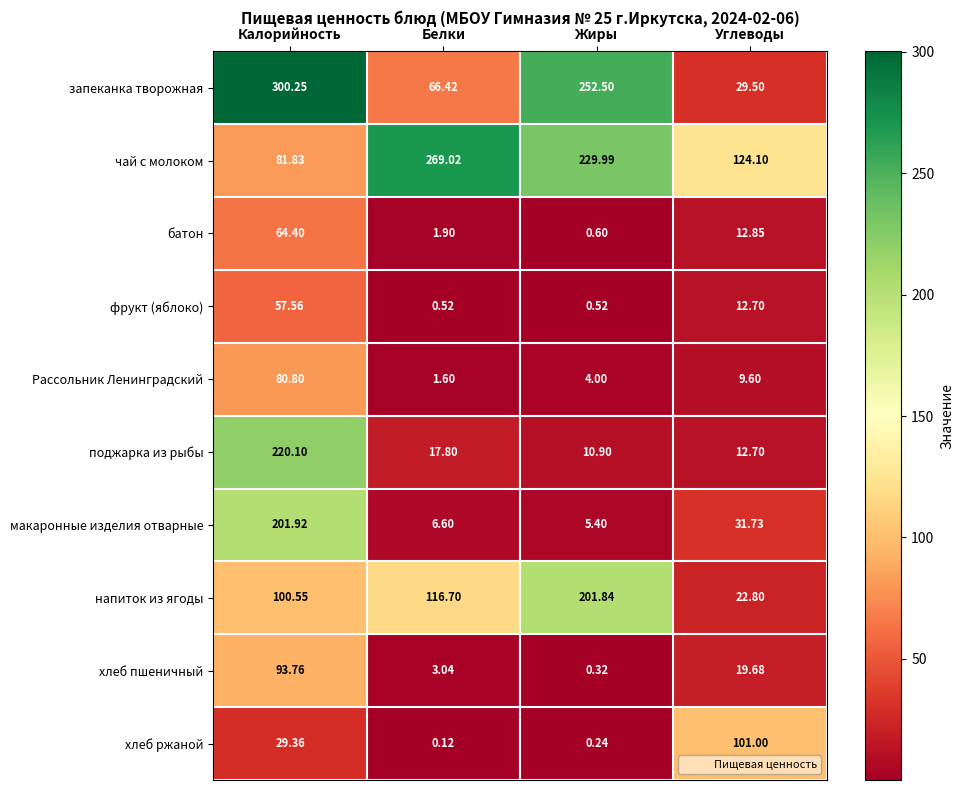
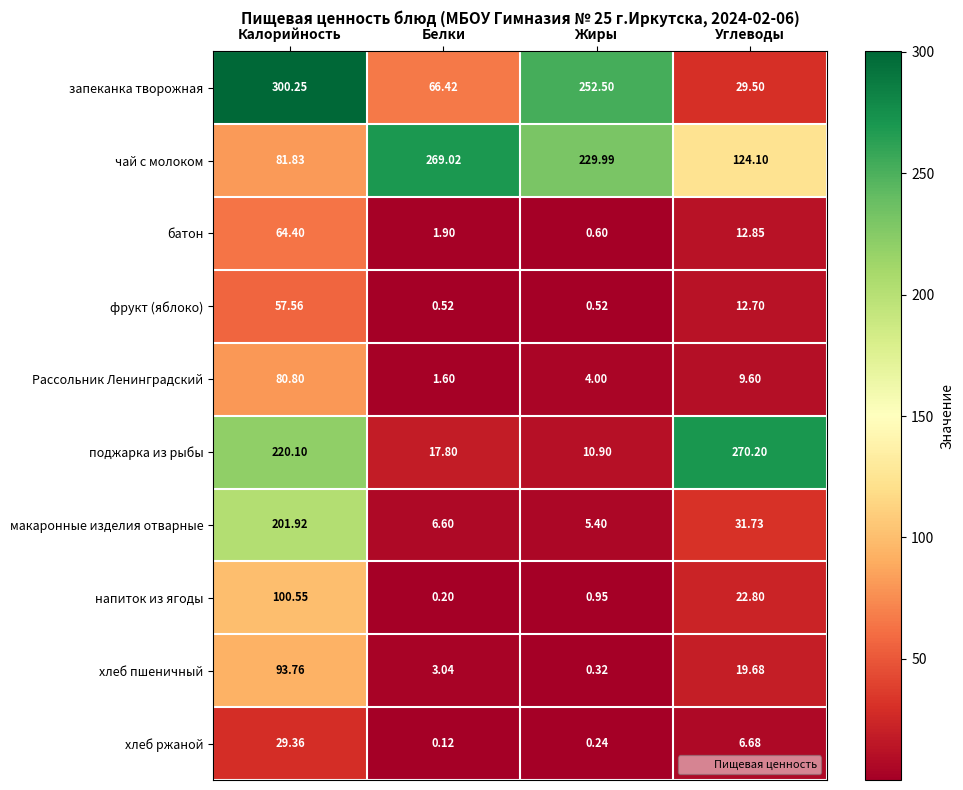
  {
    "запеканка творожная": {
      "Калорийность": 300.25,
      "Белки": 66.42,
      "Жиры": 252.50,
      "Углеводы": 29.50
    },
    "чай с молоком": {
      "Калорийность": 81.83,
      "Белки": 269.02,
      "Жиры": 229.99,
      "Углеводы": 124.10
    },
    "батон": {
      "Калорийность": 64.40,
      "Белки": 1.90,
      "Жиры": 0.60,
      "Углеводы": 12.85
    },
    "фрукт (яблоко)": {
      "Калорийность": 57.56,
      "Белки": 0.52,
      "Жиры": 0.52,
      "Углеводы": 12.70
    },
    "Рассольник Ленинградский": {
      "Калорийность": 80.80,
      "Белки": 1.60,
      "Жиры": 4.00,
      "Углеводы": 9.60
    },
    "поджарка из рыбы": {
      "Калорийность": 220.10,
      "Белки": 17.80,
      "Жиры": 10.90,
-     "Углеводы": 12.70
+     "Углеводы": 270.20
    },
    "макаронные изделия отварные": {
      "Калорийность": 201.92,
      "Белки": 6.60,
      "Жиры": 5.40,
      "Углеводы": 31.73
    },
    "напиток из ягоды": {
      "Калорийность": 100.55,
-     "Белки": 116.70,
-     "Жиры": 201.84,
+     "Белки": 0.20,
+     "Жиры": 0.95,
      "Углеводы": 22.80
    },
    "хлеб пшеничный": {
      "Калорийность": 93.76,
      "Белки": 3.04,
      "Жиры": 0.32,
      "Углеводы": 19.68
    },
    "хлеб ржаной": {
      "Калорийность": 29.36,
      "Белки": 0.12,
      "Жиры": 0.24,
-     "Углеводы": 101.00
+     "Углеводы": 6.68
    }
  }
